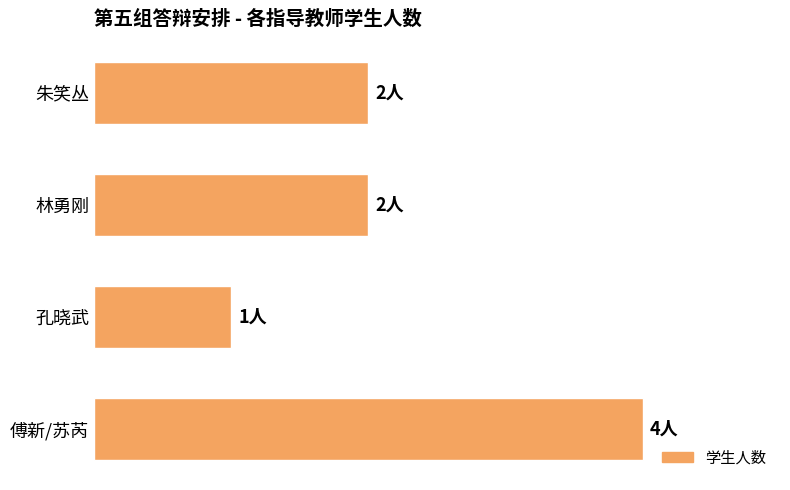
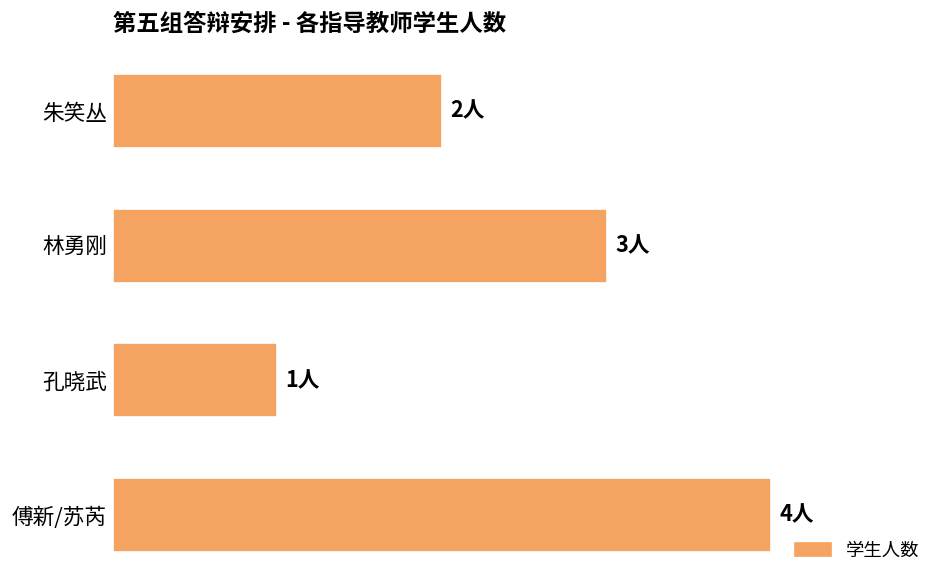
  {
    "朱笑丛": "2人",
-   "林勇刚": "2人",
+   "林勇刚": "3人",
    "孔晓武": "1人",
    "傅新/苏芮": "4人"
  }
